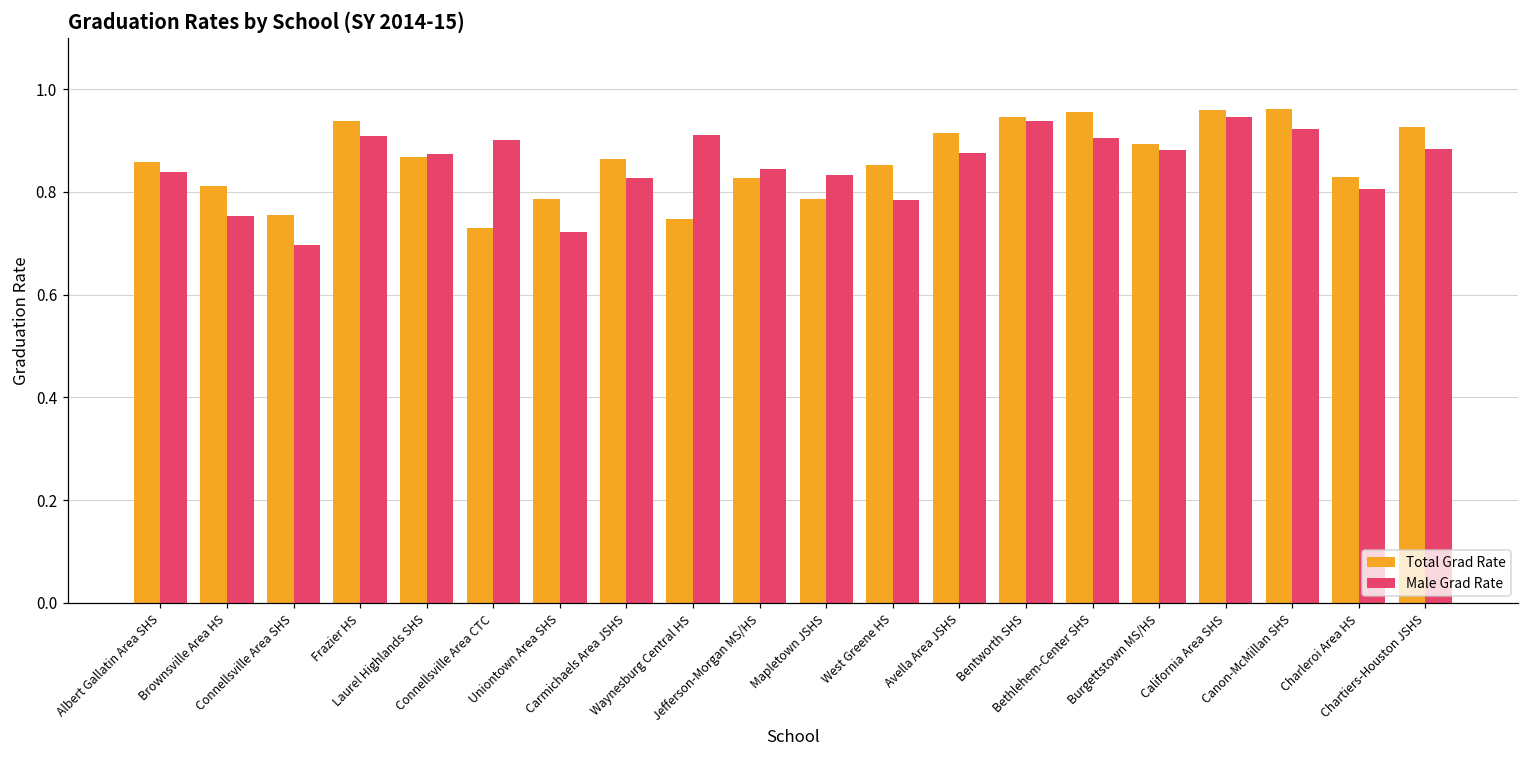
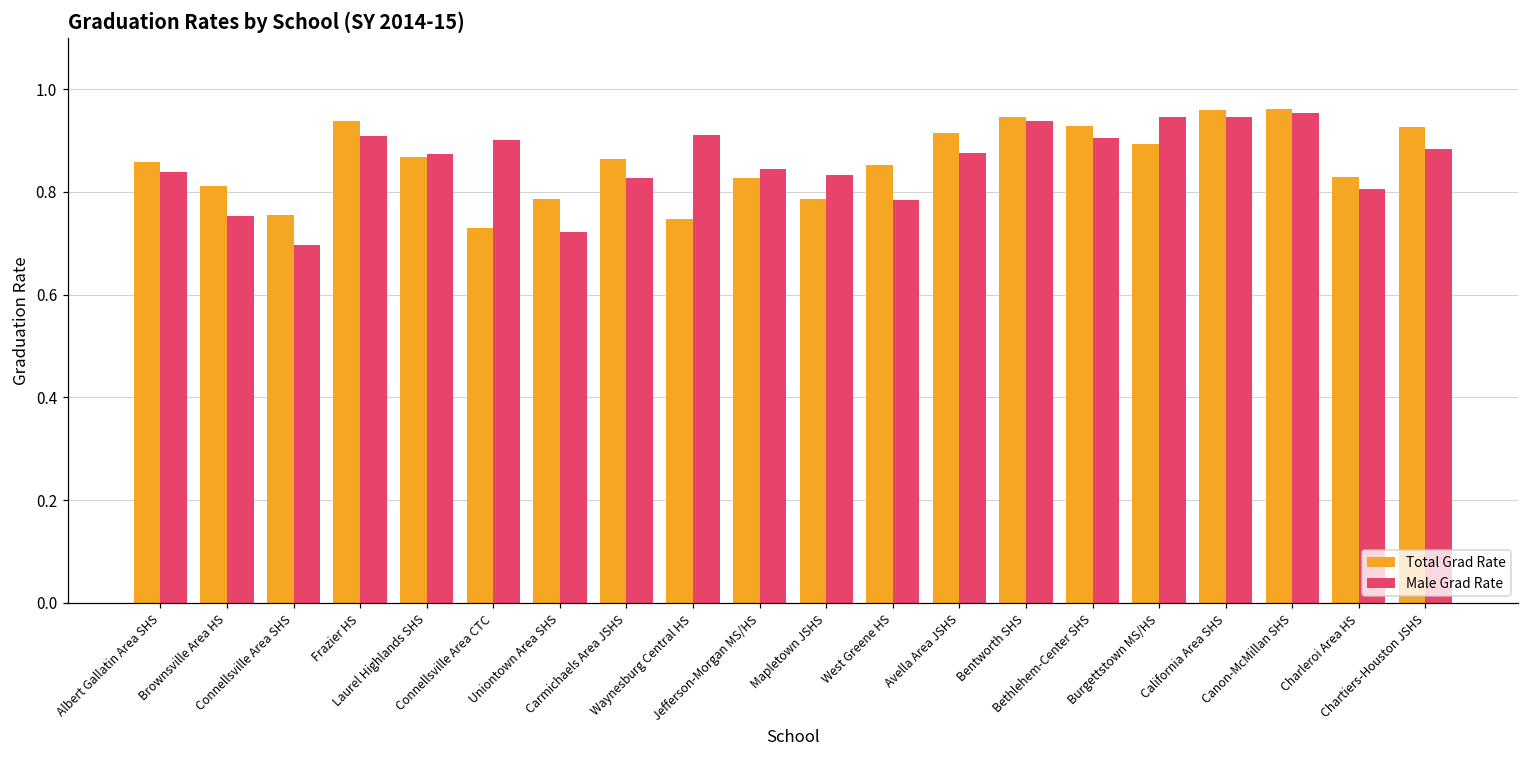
  {
    "Total Grad Rate": {
      "Albert Gallatin Area SHS": 0.86,
      "Brownsville Area HS": 0.81,
      "Connellsville Area SHS": 0.75,
      "Frazier HS": 0.94,
      "Laurel Highlands SHS": 0.87,
      "Connellsville Area CTC": 0.73,
      "Uniontown Area SHS": 0.79,
      "Carmichaels Area JSHS": 0.86,
      "Waynesburg Central HS": 0.75,
      "Jefferson-Morgan MS/HS": 0.83,
      "Mapletown JSHS": 0.79,
      "West Greene HS": 0.85,
      "Avella Area JSHS": 0.92,
      "Bentworth SHS": 0.95,
-     "Bethlehem-Center SHS": 0.96,
+     "Bethlehem-Center SHS": 0.93,
      "Burgettstown MS/HS": 0.89,
      "California Area SHS": 0.96,
      "Canon-McMillan SHS": 0.96,
      "Charleroi Area HS": 0.83,
      "Chartiers-Houston JSHS": 0.93
    },
    "Male Grad Rate": {
      "Albert Gallatin Area SHS": 0.84,
      "Brownsville Area HS": 0.75,
      "Connellsville Area SHS": 0.70,
      "Frazier HS": 0.91,
      "Laurel Highlands SHS": 0.87,
      "Connellsville Area CTC": 0.90,
      "Uniontown Area SHS": 0.72,
      "Carmichaels Area JSHS": 0.83,
      "Waynesburg Central HS": 0.91,
      "Jefferson-Morgan MS/HS": 0.84,
      "Mapletown JSHS": 0.83,
      "West Greene HS": 0.78,
      "Avella Area JSHS": 0.88,
      "Bentworth SHS": 0.94,
      "Bethlehem-Center SHS": 0.90,
-     "Burgettstown MS/HS": 0.88,
+     "Burgettstown MS/HS": 0.95,
      "California Area SHS": 0.95,
-     "Canon-McMillan SHS": 0.92,
+     "Canon-McMillan SHS": 0.95,
      "Charleroi Area HS": 0.81,
      "Chartiers-Houston JSHS": 0.88
    }
  }
